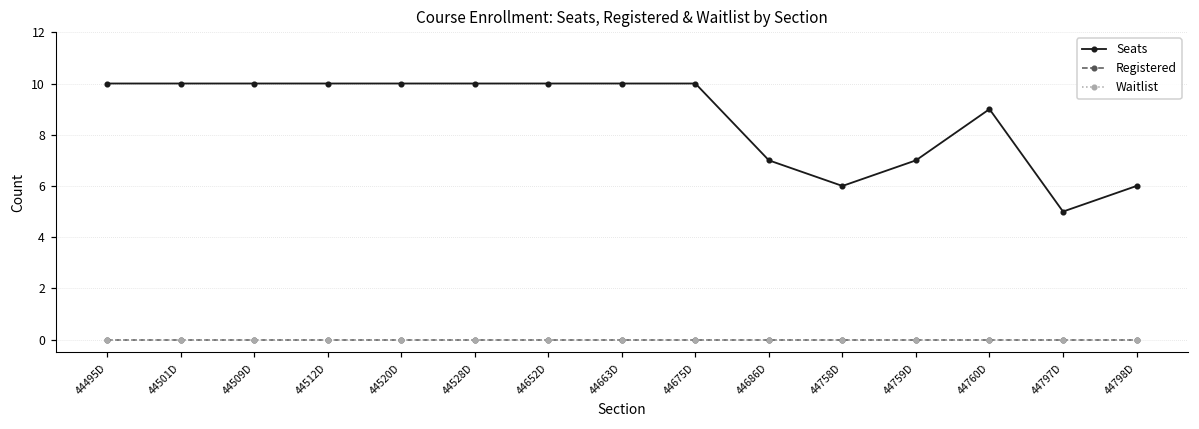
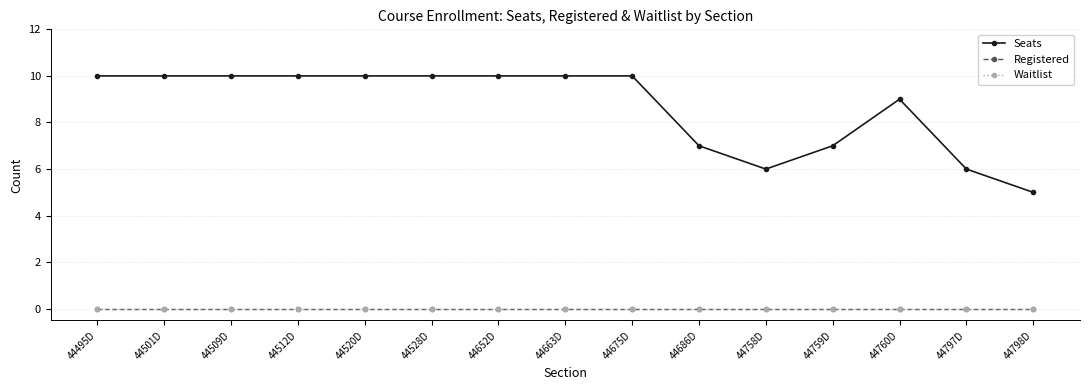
  {
    "Seats": {
      "44495D": 10,
      "44501D": 10,
      "44509D": 10,
      "44512D": 10,
      "44520D": 10,
      "44528D": 10,
      "44652D": 10,
      "44663D": 10,
      "44675D": 10,
      "44686D": 7,
      "44758D": 6,
      "44759D": 7,
      "44760D": 9,
-     "44797D": 5,
-     "44798D": 6
+     "44797D": 6,
+     "44798D": 5
    },
    "Waitlist": {
      "44495D": 0,
      "44501D": 0,
      "44509D": 0,
      "44512D": 0,
      "44520D": 0,
      "44528D": 0,
      "44652D": 0,
      "44663D": 0,
      "44675D": 0,
      "44686D": 0,
      "44758D": 0,
      "44759D": 0,
      "44760D": 0,
      "44797D": 0,
      "44798D": 0
    }
  }
